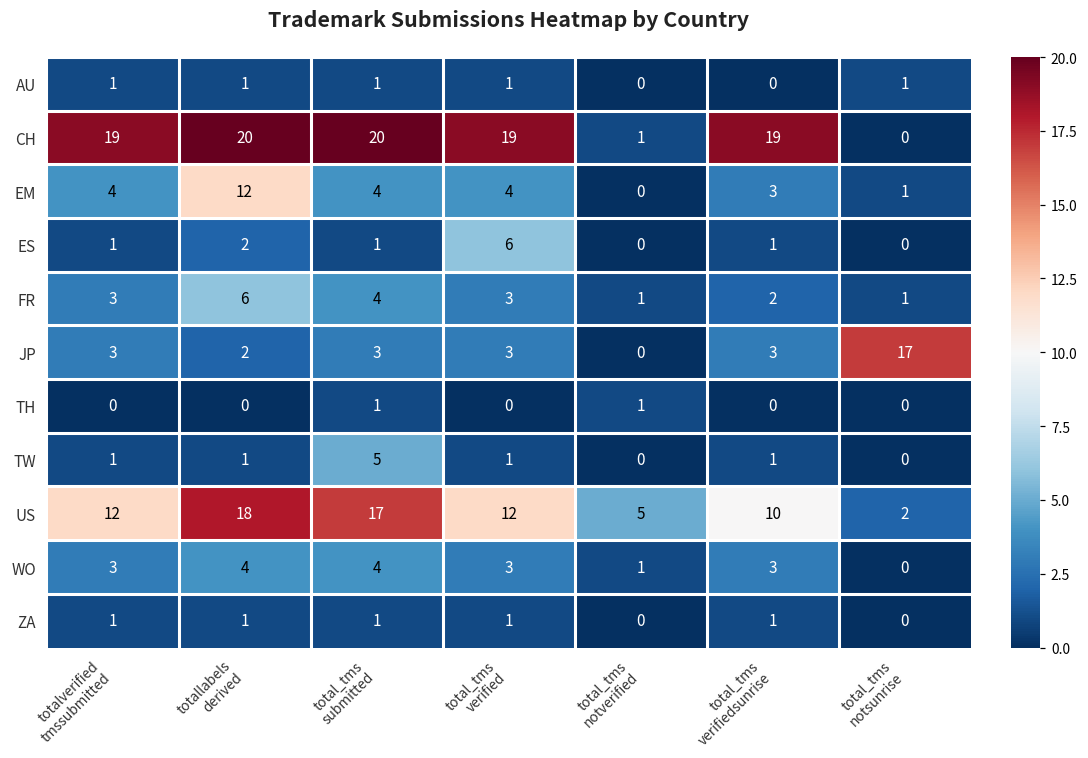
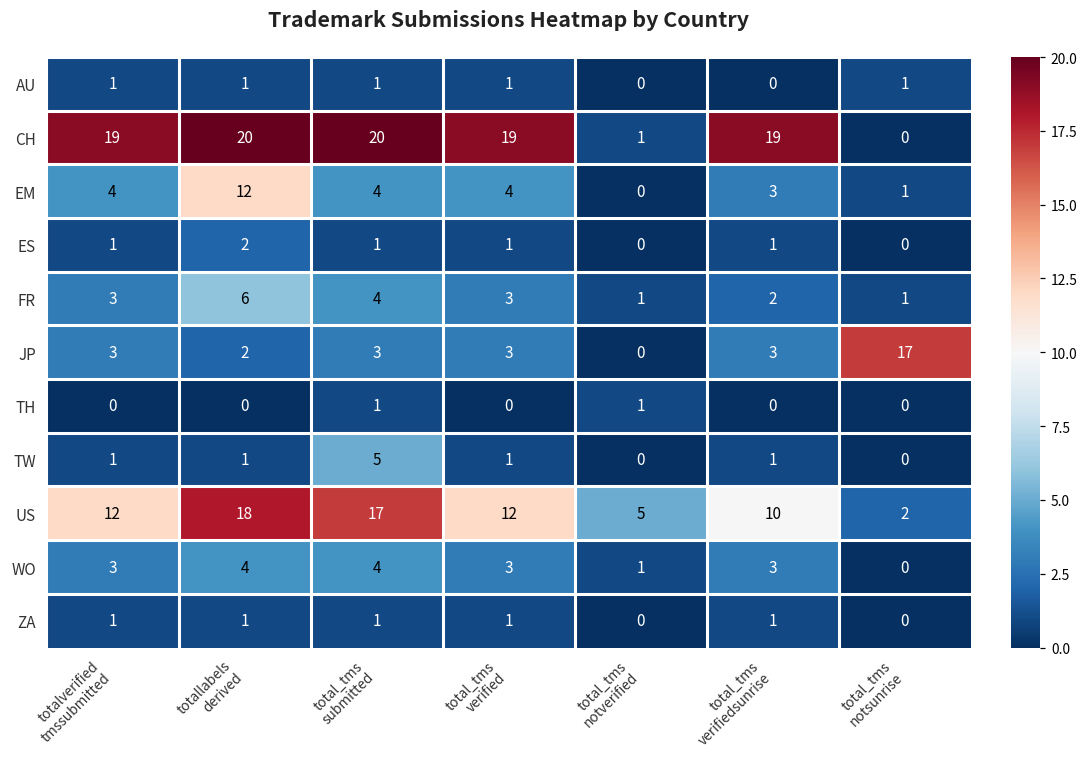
  {
    "AU": {
      "totalverified tmssubmitted": 1,
      "totallabels derived": 1,
      "total_tms submitted": 1,
      "total_tms verified": 1,
      "total_tms notverified": 0,
      "total_tms verifiedsunrise": 0,
      "total_tms notsunrise": 1
    },
    "CH": {
      "totalverified tmssubmitted": 19,
      "totallabels derived": 20,
      "total_tms submitted": 20,
      "total_tms verified": 19,
      "total_tms notverified": 1,
      "total_tms verifiedsunrise": 19,
      "total_tms notsunrise": 0
    },
    "EM": {
      "totalverified tmssubmitted": 4,
      "totallabels derived": 12,
      "total_tms submitted": 4,
      "total_tms verified": 4,
      "total_tms notverified": 0,
      "total_tms verifiedsunrise": 3,
      "total_tms notsunrise": 1
    },
    "ES": {
      "totalverified tmssubmitted": 1,
      "totallabels derived": 2,
      "total_tms submitted": 1,
-     "total_tms verified": 6,
+     "total_tms verified": 1,
      "total_tms notverified": 0,
      "total_tms verifiedsunrise": 1,
      "total_tms notsunrise": 0
    },
    "FR": {
      "totalverified tmssubmitted": 3,
      "totallabels derived": 6,
      "total_tms submitted": 4,
      "total_tms verified": 3,
      "total_tms notverified": 1,
      "total_tms verifiedsunrise": 2,
      "total_tms notsunrise": 1
    },
    "JP": {
      "totalverified tmssubmitted": 3,
      "totallabels derived": 2,
      "total_tms submitted": 3,
      "total_tms verified": 3,
      "total_tms notverified": 0,
      "total_tms verifiedsunrise": 3,
      "total_tms notsunrise": 17
    },
    "TH": {
      "totalverified tmssubmitted": 0,
      "totallabels derived": 0,
      "total_tms submitted": 1,
      "total_tms verified": 0,
      "total_tms notverified": 1,
      "total_tms verifiedsunrise": 0,
      "total_tms notsunrise": 0
    },
    "TW": {
      "totalverified tmssubmitted": 1,
      "totallabels derived": 1,
      "total_tms submitted": 5,
      "total_tms verified": 1,
      "total_tms notverified": 0,
      "total_tms verifiedsunrise": 1,
      "total_tms notsunrise": 0
    },
    "US": {
      "totalverified tmssubmitted": 12,
      "totallabels derived": 18,
      "total_tms submitted": 17,
      "total_tms verified": 12,
      "total_tms notverified": 5,
      "total_tms verifiedsunrise": 10,
      "total_tms notsunrise": 2
    },
    "WO": {
      "totalverified tmssubmitted": 3,
      "totallabels derived": 4,
      "total_tms submitted": 4,
      "total_tms verified": 3,
      "total_tms notverified": 1,
      "total_tms verifiedsunrise": 3,
      "total_tms notsunrise": 0
    },
    "ZA": {
      "totalverified tmssubmitted": 1,
      "totallabels derived": 1,
      "total_tms submitted": 1,
      "total_tms verified": 1,
      "total_tms notverified": 0,
      "total_tms verifiedsunrise": 1,
      "total_tms notsunrise": 0
    }
  }
